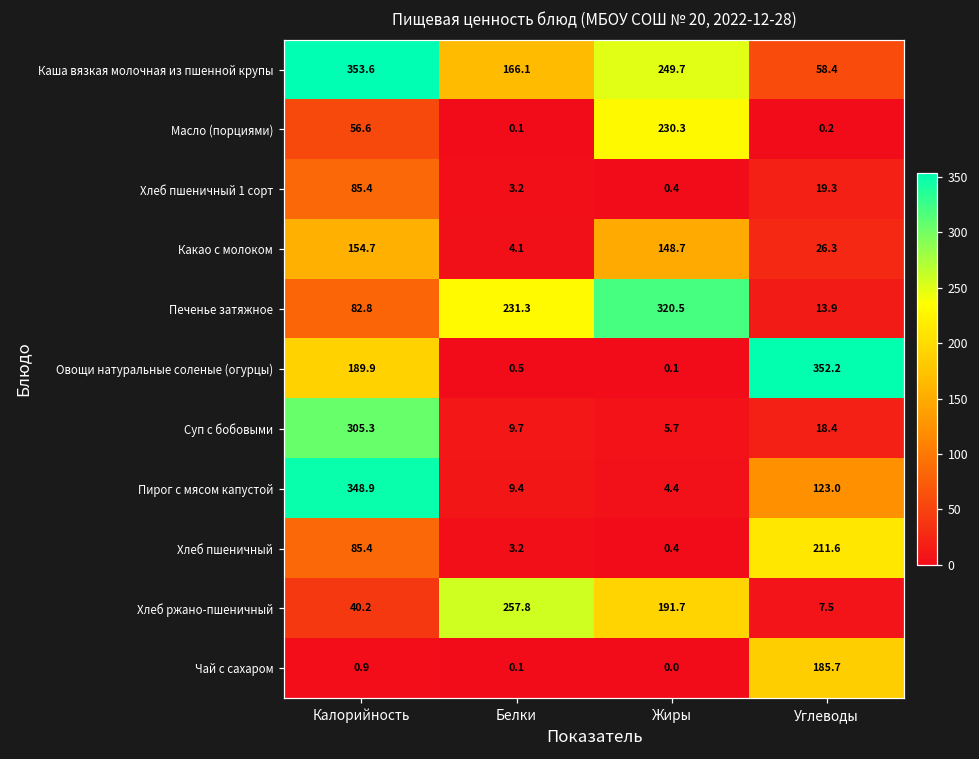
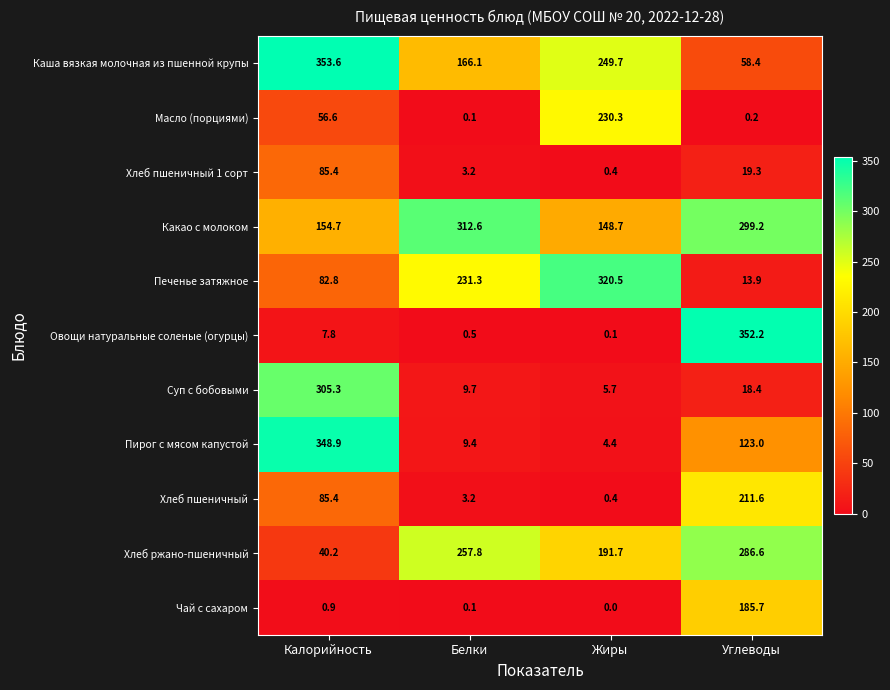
  {
    "Каша вязкая молочная из пшенной крупы": {
      "Калорийность": 353.6,
      "Белки": 166.1,
      "Жиры": 249.7,
      "Углеводы": 58.4
    },
    "Масло (порциями)": {
      "Калорийность": 56.6,
      "Белки": 0.1,
      "Жиры": 230.3,
      "Углеводы": 0.2
    },
    "Хлеб пшеничный 1 сорт": {
      "Калорийность": 85.4,
      "Белки": 3.2,
      "Жиры": 0.4,
      "Углеводы": 19.3
    },
    "Какао с молоком": {
      "Калорийность": 154.7,
-     "Белки": 4.1,
+     "Белки": 312.6,
      "Жиры": 148.7,
-     "Углеводы": 26.3
+     "Углеводы": 299.2
    },
    "Печенье затяжное": {
      "Калорийность": 82.8,
      "Белки": 231.3,
      "Жиры": 320.5,
      "Углеводы": 13.9
    },
    "Овощи натуральные соленые (огурцы)": {
-     "Калорийность": 189.9,
+     "Калорийность": 7.8,
      "Белки": 0.5,
      "Жиры": 0.1,
      "Углеводы": 352.2
    },
    "Суп с бобовыми": {
      "Калорийность": 305.3,
      "Белки": 9.7,
      "Жиры": 5.7,
      "Углеводы": 18.4
    },
    "Пирог с мясом капустой": {
      "Калорийность": 348.9,
      "Белки": 9.4,
      "Жиры": 4.4,
      "Углеводы": 123.0
    },
    "Хлеб пшеничный": {
      "Калорийность": 85.4,
      "Белки": 3.2,
      "Жиры": 0.4,
      "Углеводы": 211.6
    },
    "Хлеб ржано-пшеничный": {
      "Калорийность": 40.2,
      "Белки": 257.8,
      "Жиры": 191.7,
-     "Углеводы": 7.5
+     "Углеводы": 286.6
    },
    "Чай с сахаром": {
      "Калорийность": 0.9,
      "Белки": 0.1,
      "Жиры": 0.0,
      "Углеводы": 185.7
    }
  }
